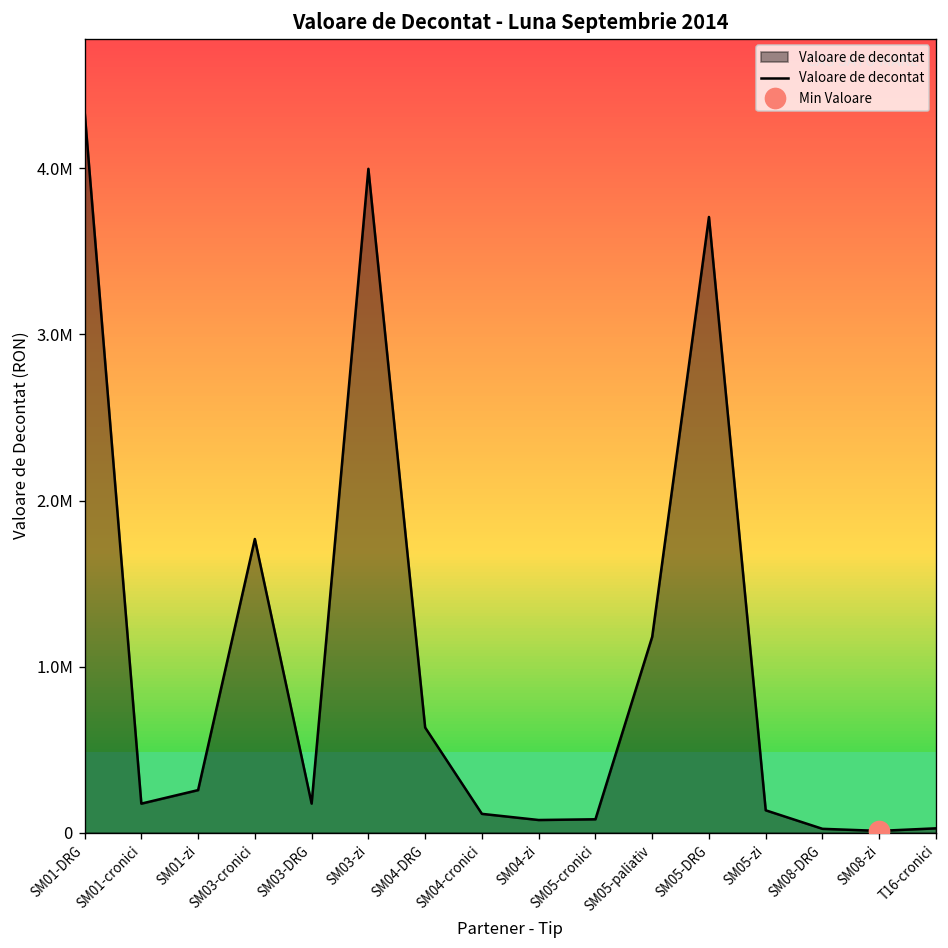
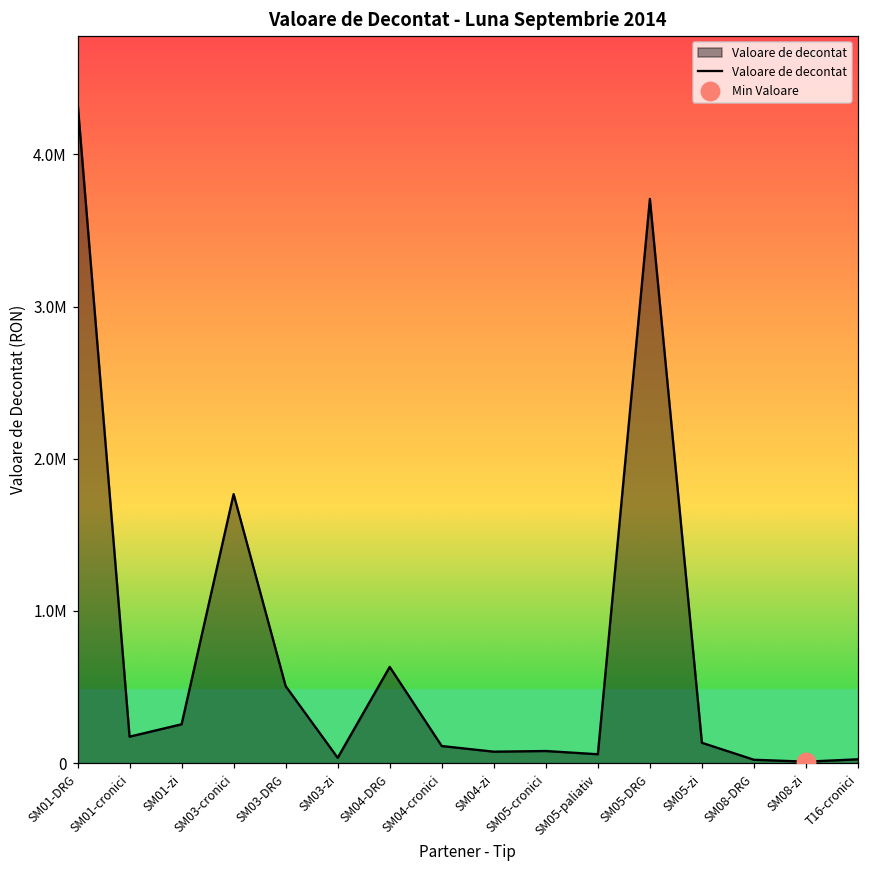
  {
    "Valoare de decontat": {
      "SM01-DRG": 4350000,
      "SM01-cronici": 170000,
      "SM01-zi": 260000,
      "SM03-cronici": 1770000,
-     "SM03-DRG": 170000,
-     "SM03-zi": 4000000,
+     "SM03-DRG": 510000,
+     "SM03-zi": 40000,
      "SM04-DRG": 630000,
      "SM04-cronici": 110000,
      "SM04-zi": 80000,
      "SM05-cronici": 80000,
-     "SM05-paliativ": 1180000,
+     "SM05-paliativ": 60000,
      "SM05-DRG": 3710000,
      "SM05-zi": 130000,
      "SM08-DRG": 20000,
      "T16-cronici": 30000
    }
  }
